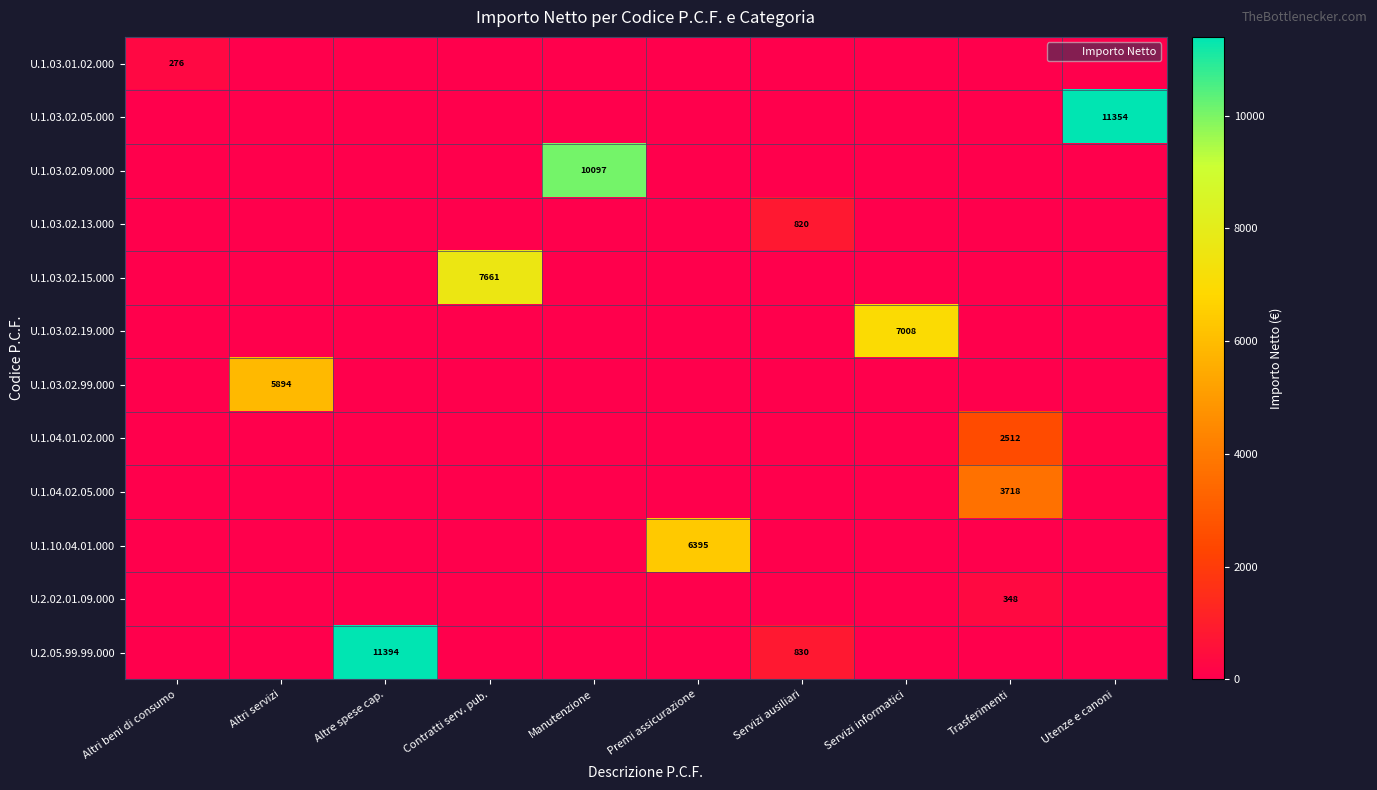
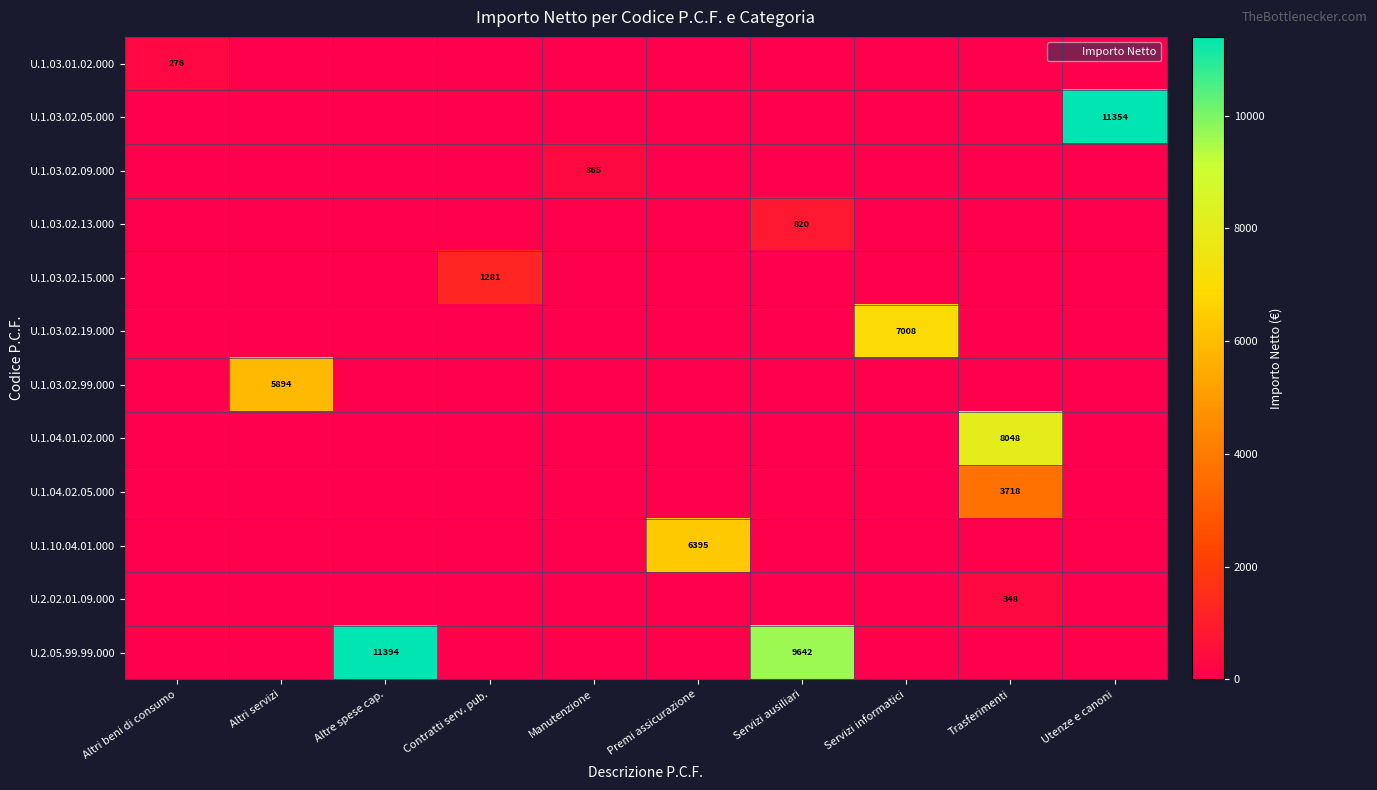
  {
    "U.1.03.01.02.000": {
      "Altri beni di consumo": 276
    },
    "U.1.03.02.05.000": {
      "Utenze e canoni": 11354
    },
    "U.1.03.02.09.000": {
-     "Manutenzione": 10097
+     "Manutenzione": 365
    },
    "U.1.03.02.13.000": {
      "Servizi ausiliari": 820
    },
    "U.1.03.02.15.000": {
-     "Contratti serv. pub.": 7661
+     "Contratti serv. pub.": 1281
    },
    "U.1.03.02.19.000": {
      "Servizi informatici": 7008
    },
    "U.1.03.02.99.000": {
      "Altri servizi": 5894
    },
    "U.1.04.01.02.000": {
-     "Trasferimenti": 2512
+     "Trasferimenti": 8048
    },
    "U.1.04.02.05.000": {
      "Trasferimenti": 3718
    },
    "U.1.10.04.01.000": {
      "Premi assicurazione": 6395
    },
    "U.2.02.01.09.000": {
      "Trasferimenti": 348
    },
    "U.2.05.99.99.000": {
      "Altre spese cap.": 11394,
-     "Servizi ausiliari": 830
+     "Servizi ausiliari": 9642
    }
  }
